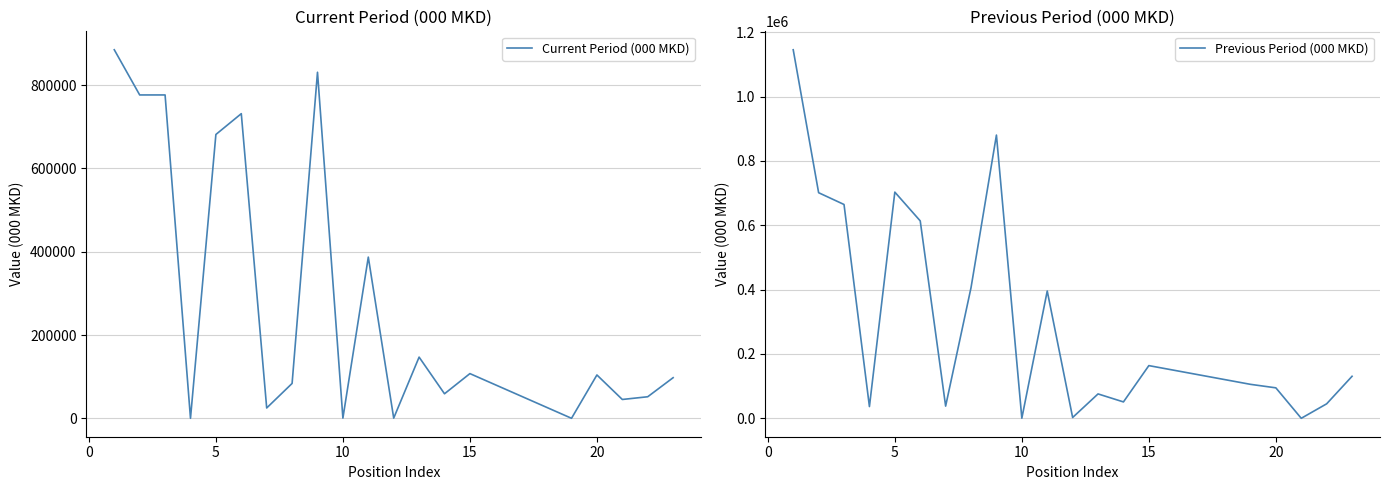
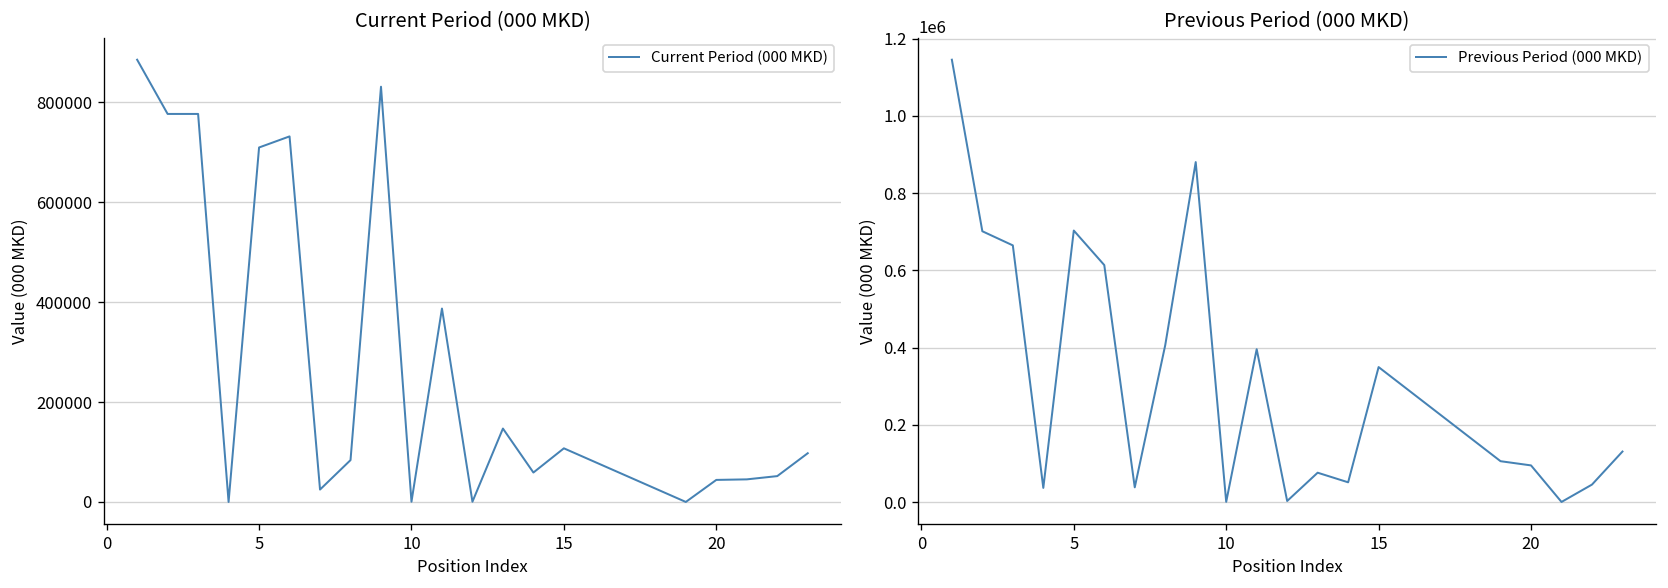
  {
    "Current Period (000 MKD)": {
-     "5": 680000,
+     "5": 710000,
      "10": 0,
      "15": 110000,
-     "20": 100000
+     "20": 40000
    },
    "Previous Period (000 MKD)": {
      "5": 700000,
      "10": 0,
-     "15": 160000,
+     "15": 350000,
      "20": 90000
    }
  }
